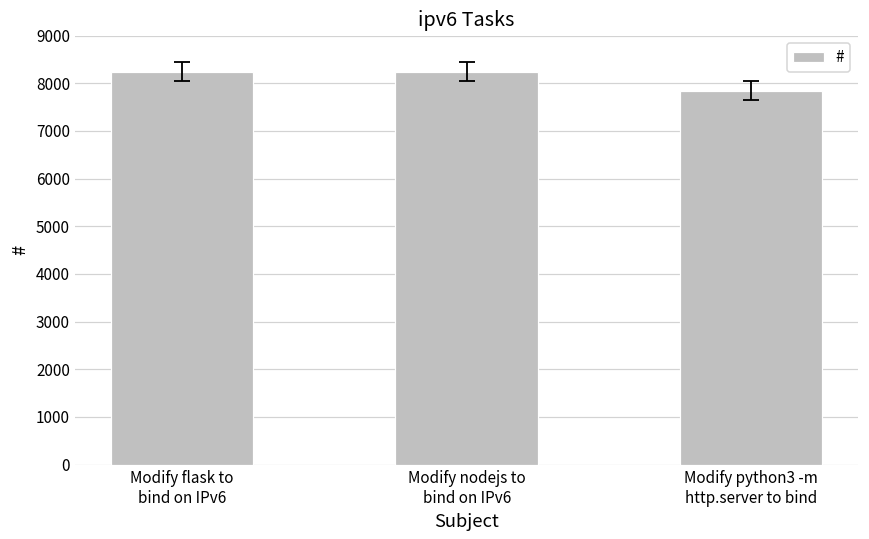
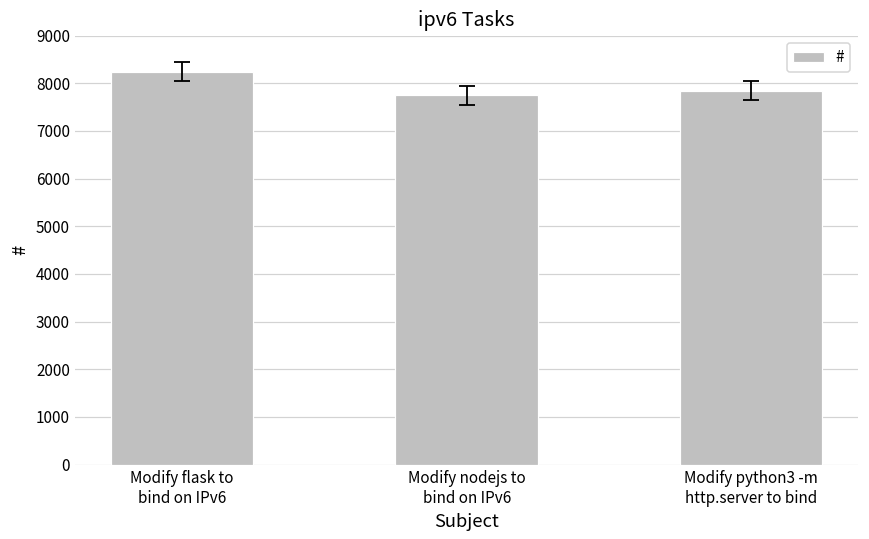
  {
    "#": {
      "Modify flask to bind on IPv6": 8200,
-     "Modify nodejs to bind on IPv6": 8200,
+     "Modify nodejs to bind on IPv6": 7700,
      "Modify python3 -m http.server to bind": 7800
    }
  }
